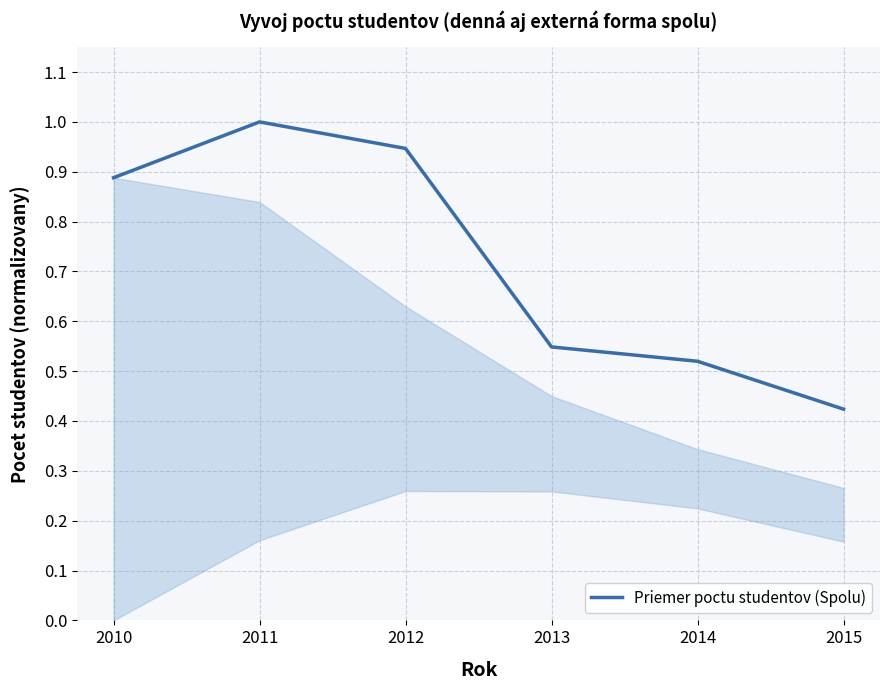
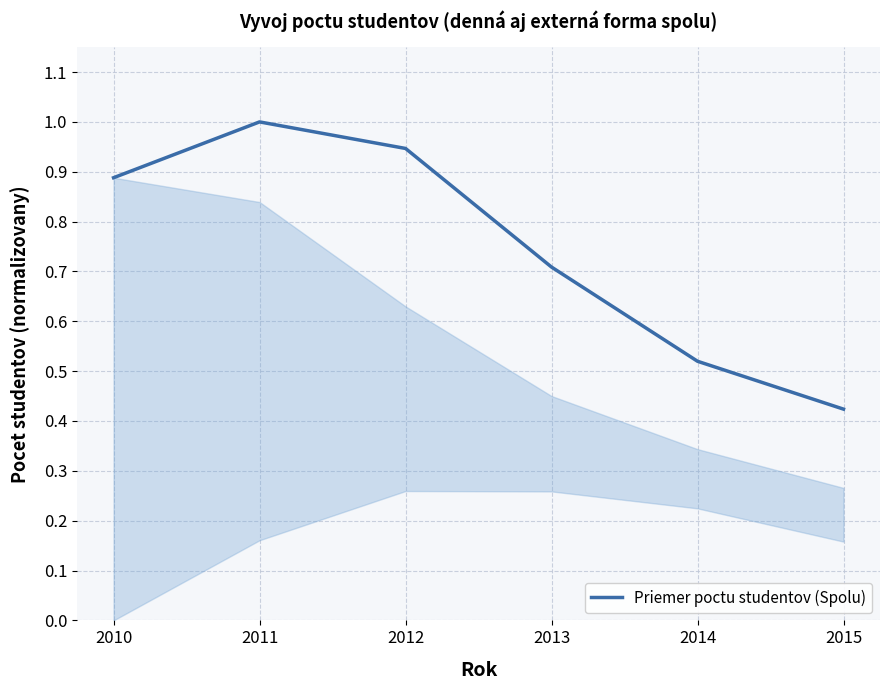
  {
    "Priemer poctu studentov (Spolu)": {
      "2011": 1.00,
      "2012": 0.95,
-     "2013": 0.55,
+     "2013": 0.71,
      "2014": 0.52,
      "2015": 0.42
    }
  }
